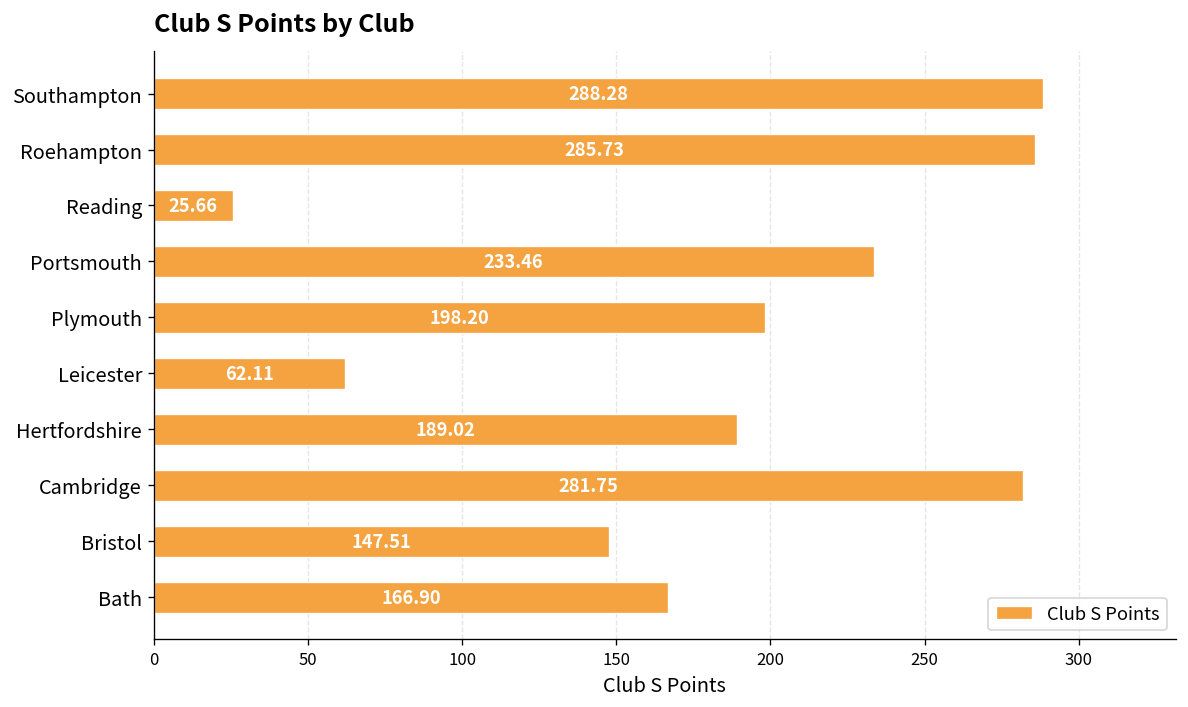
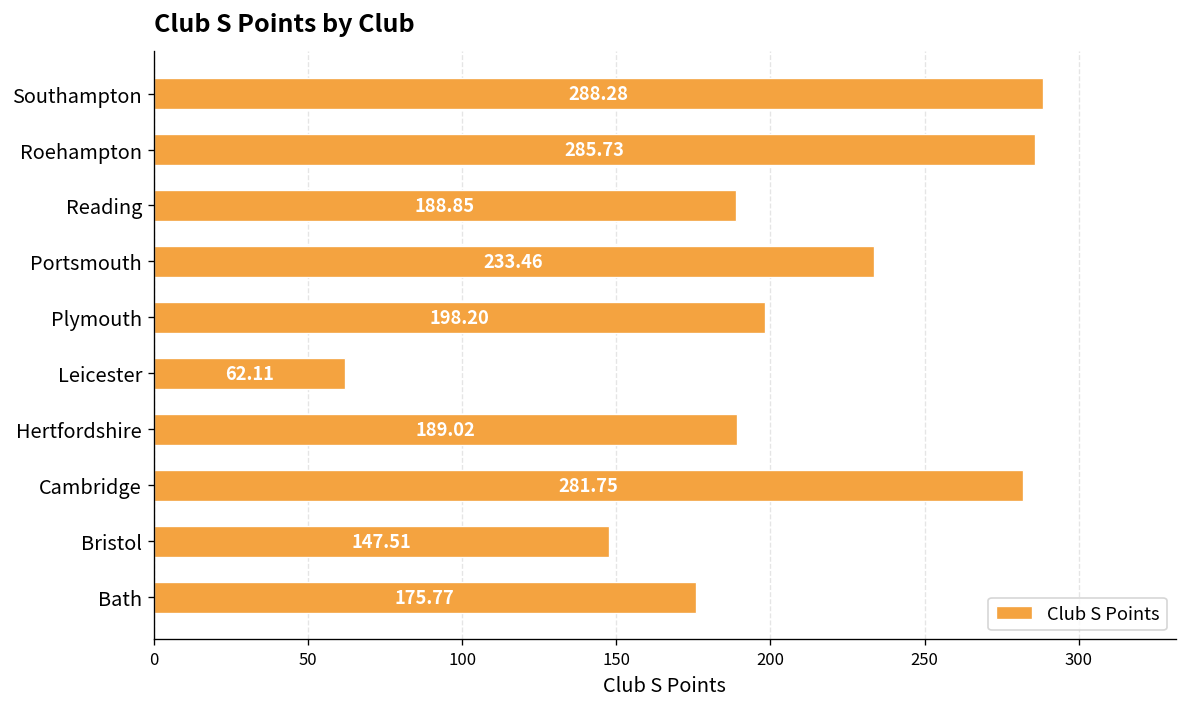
  {
    "Southampton": 288.28,
    "Roehampton": 285.73,
-   "Reading": 25.66,
+   "Reading": 188.85,
    "Portsmouth": 233.46,
    "Plymouth": 198.20,
    "Leicester": 62.11,
    "Hertfordshire": 189.02,
    "Cambridge": 281.75,
    "Bristol": 147.51,
-   "Bath": 166.90
+   "Bath": 175.77
  }
